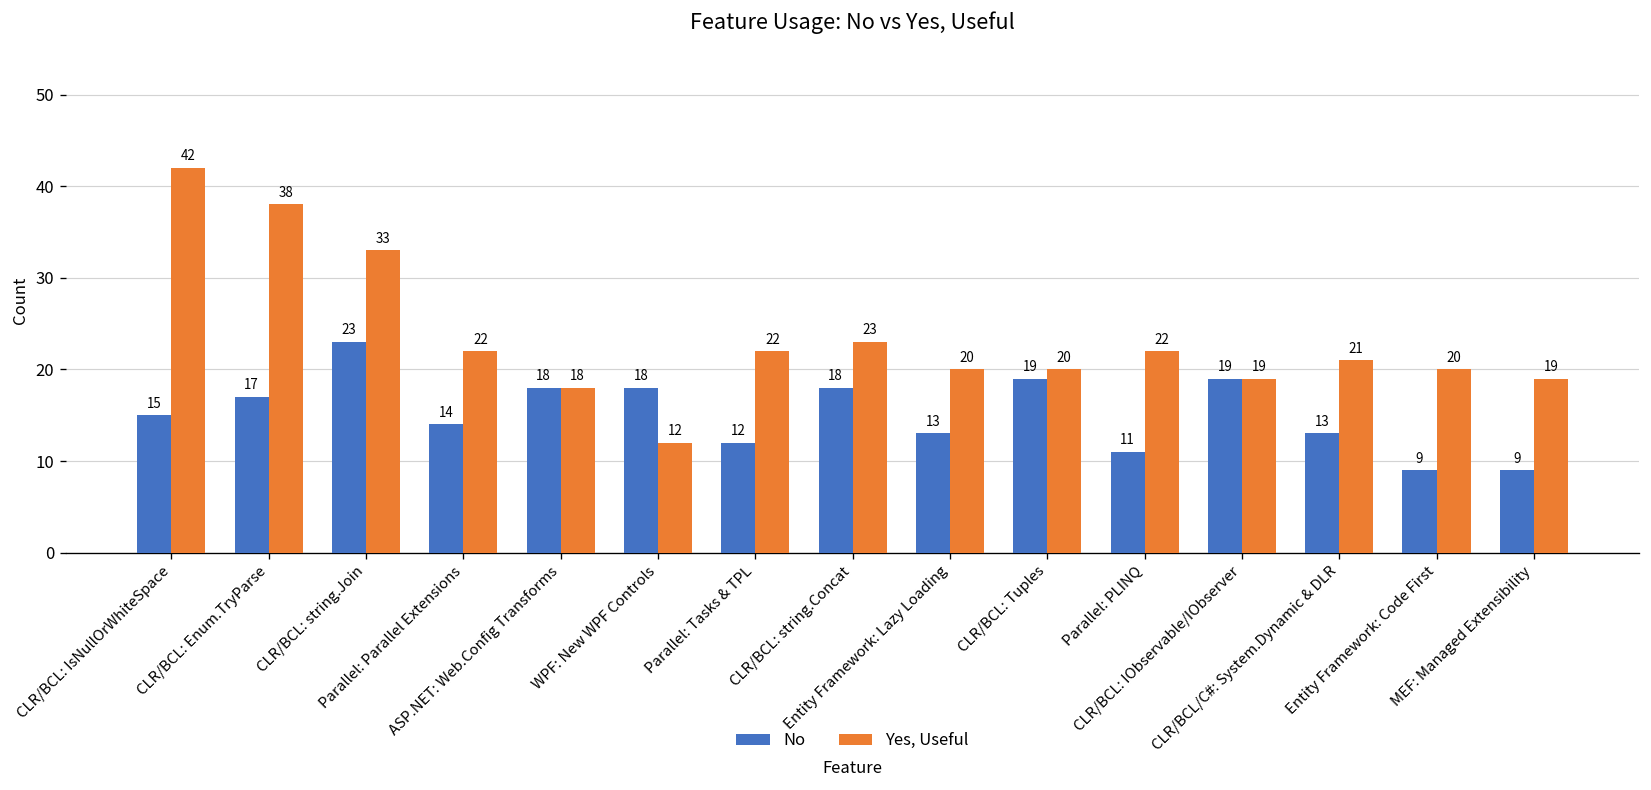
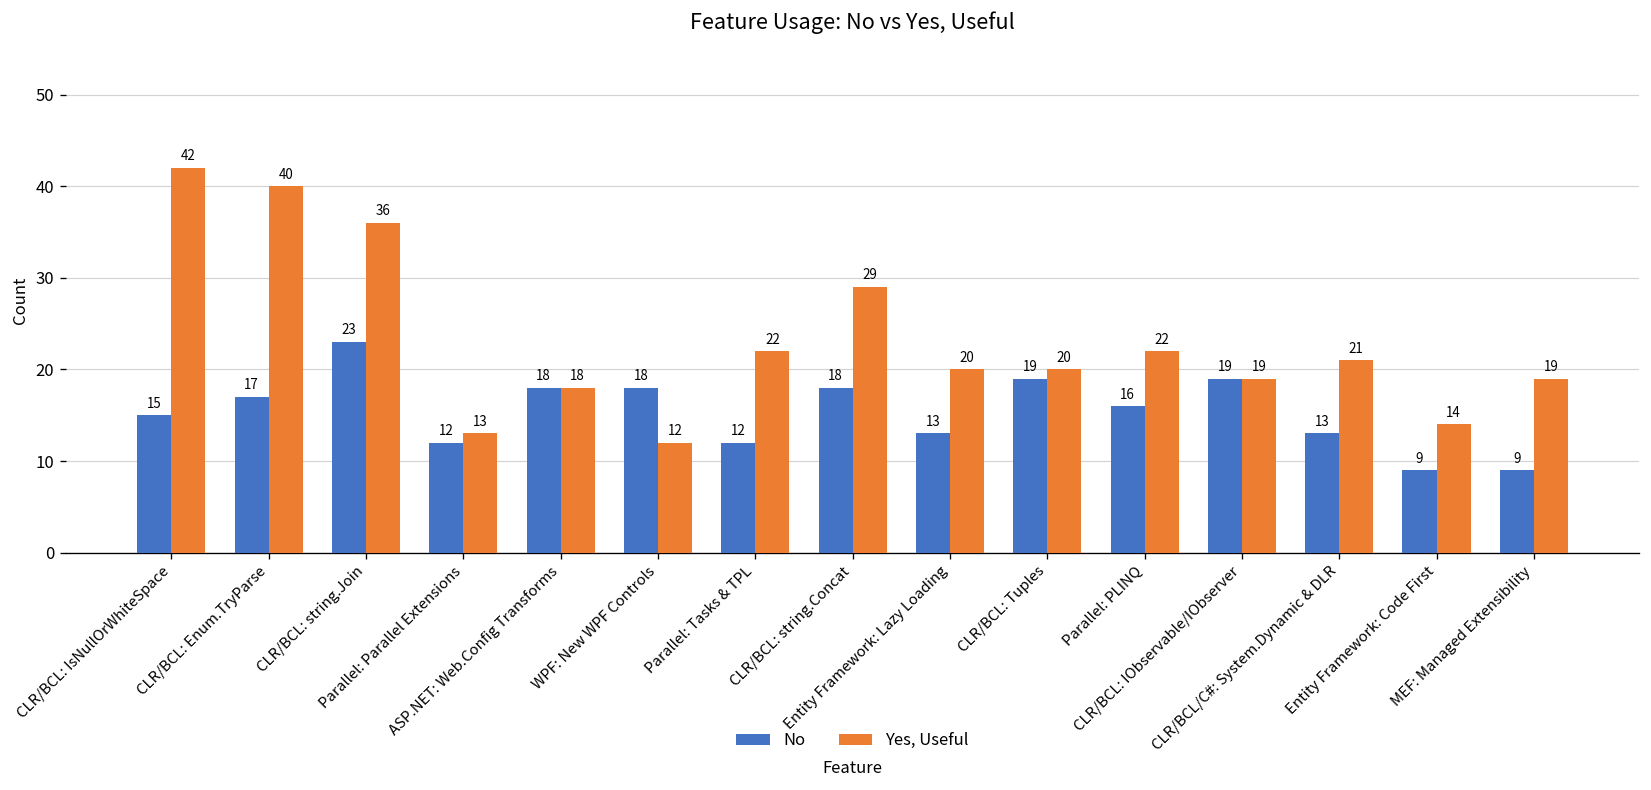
  {
    "No": {
      "CLR/BCL: IsNullOrWhiteSpace": 15,
      "CLR/BCL: Enum.TryParse": 17,
      "CLR/BCL: string.Join": 23,
-     "Parallel: Parallel Extensions": 14,
+     "Parallel: Parallel Extensions": 12,
      "ASP.NET: Web.Config Transforms": 18,
      "WPF: New WPF Controls": 18,
      "Parallel: Tasks & TPL": 12,
      "CLR/BCL: string.Concat": 18,
      "Entity Framework: Lazy Loading": 13,
      "CLR/BCL: Tuples": 19,
-     "Parallel: PLINQ": 11,
+     "Parallel: PLINQ": 16,
      "CLR/BCL: IObservable/IObserver": 19,
      "CLR/BCL/C#: System.Dynamic & DLR": 13,
      "Entity Framework: Code First": 9,
      "MEF: Managed Extensibility": 9
    },
    "Yes, Useful": {
      "CLR/BCL: IsNullOrWhiteSpace": 42,
-     "CLR/BCL: Enum.TryParse": 38,
-     "CLR/BCL: string.Join": 33,
-     "Parallel: Parallel Extensions": 22,
+     "CLR/BCL: Enum.TryParse": 40,
+     "CLR/BCL: string.Join": 36,
+     "Parallel: Parallel Extensions": 13,
      "ASP.NET: Web.Config Transforms": 18,
      "WPF: New WPF Controls": 12,
      "Parallel: Tasks & TPL": 22,
-     "CLR/BCL: string.Concat": 23,
+     "CLR/BCL: string.Concat": 29,
      "Entity Framework: Lazy Loading": 20,
      "CLR/BCL: Tuples": 20,
      "Parallel: PLINQ": 22,
      "CLR/BCL: IObservable/IObserver": 19,
      "CLR/BCL/C#: System.Dynamic & DLR": 21,
-     "Entity Framework: Code First": 20,
+     "Entity Framework: Code First": 14,
      "MEF: Managed Extensibility": 19
    }
  }
